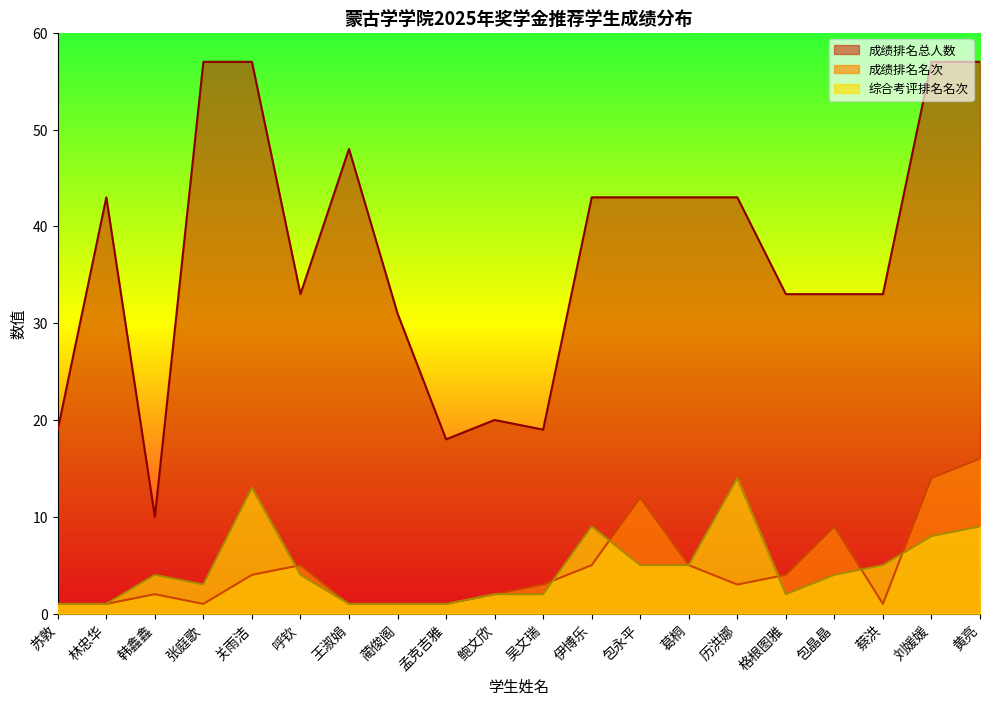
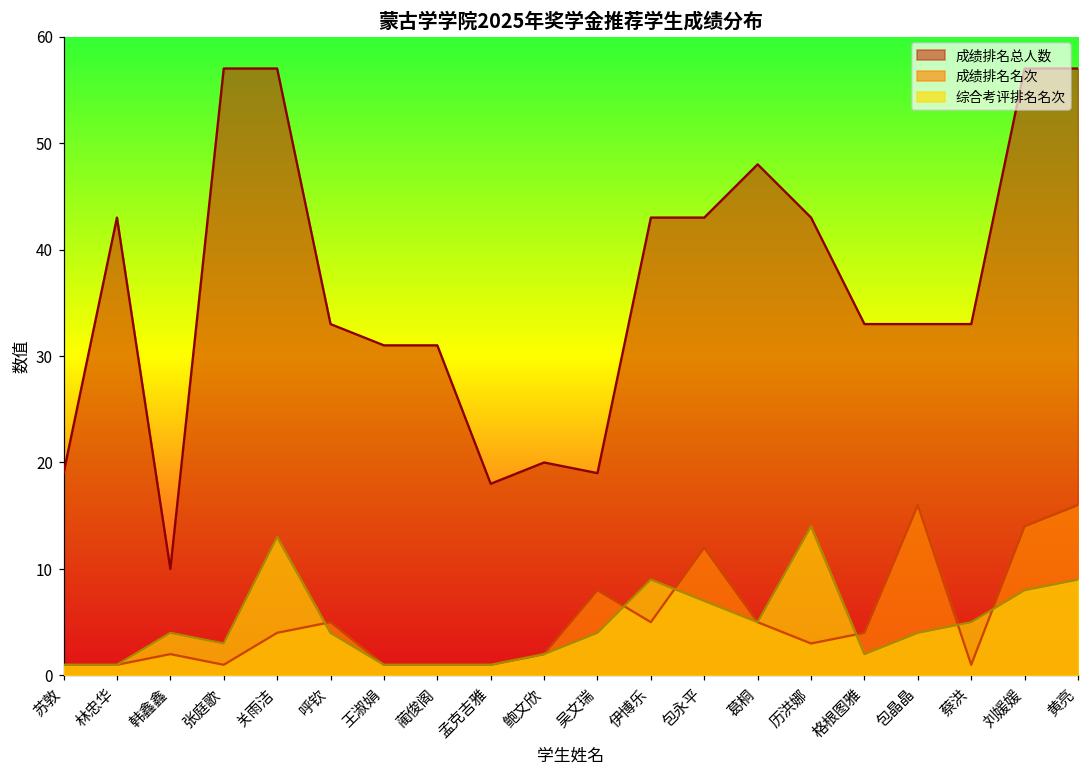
  {
    "成绩排名总人数": {
      "苏敦": 19,
      "林忠华": 43,
      "韩鑫鑫": 10,
      "张庭歌": 57,
      "关雨洁": 57,
      "呼钦": 33,
-     "王淑娟": 48,
+     "王淑娟": 31,
      "蔺俊阁": 31,
      "孟克吉雅": 18,
      "鲍文欣": 20,
      "吴文瑞": 19,
      "伊博乐": 43,
      "包永平": 43,
-     "葛桐": 43,
+     "葛桐": 48,
      "历洪娜": 43,
      "格根图雅": 33,
      "包晶晶": 33,
      "蔡洪": 33,
      "黄亮": 57
    },
    "成绩排名名次": {
      "韩鑫鑫": 2,
      "张庭歌": 1,
      "关雨洁": 4,
      "呼钦": 5,
-     "吴文瑞": 3,
+     "吴文瑞": 8,
      "伊博乐": 5,
      "包永平": 12,
      "历洪娜": 3,
      "格根图雅": 4,
-     "包晶晶": 9,
+     "包晶晶": 16,
      "蔡洪": 1,
      "刘媛媛": 14,
      "黄亮": 16
    },
    "综合考评排名名次": {
      "韩鑫鑫": 4,
      "张庭歌": 3,
      "关雨洁": 13,
      "呼钦": 4,
-     "吴文瑞": 2,
+     "吴文瑞": 4,
      "伊博乐": 9,
-     "包永平": 5,
+     "包永平": 7,
      "历洪娜": 14,
      "格根图雅": 2,
      "包晶晶": 4,
      "蔡洪": 5,
      "刘媛媛": 8,
      "黄亮": 9
    }
  }
